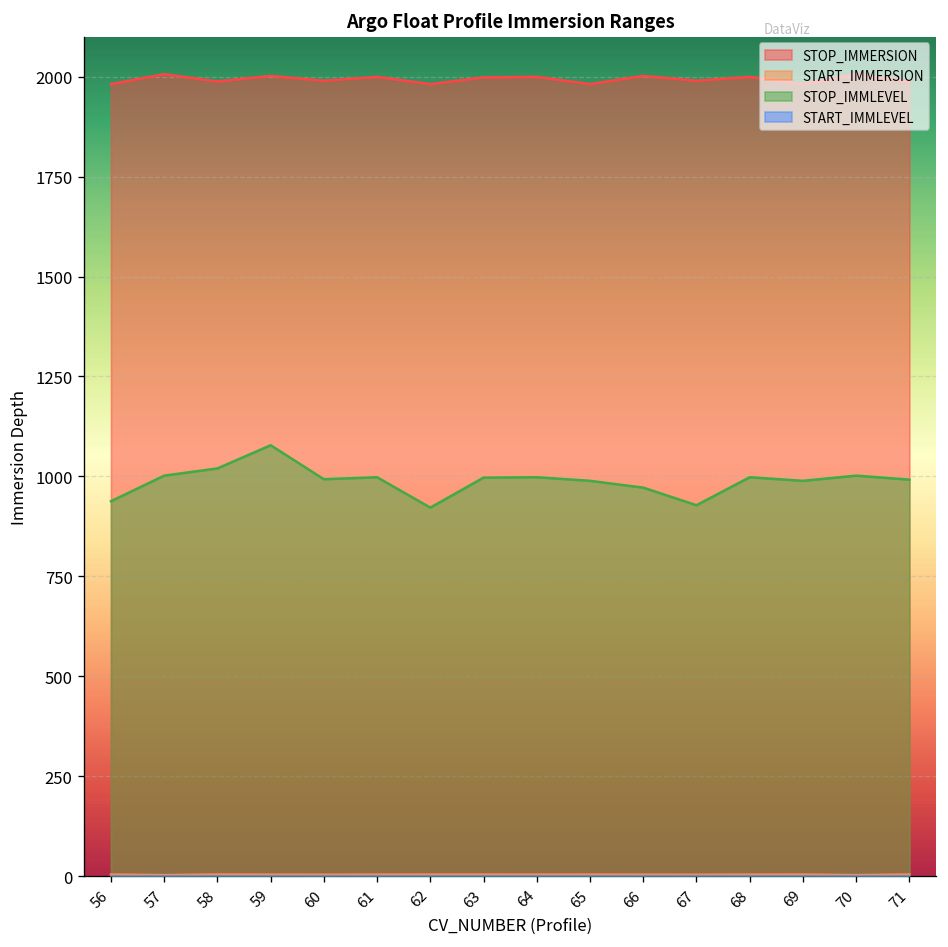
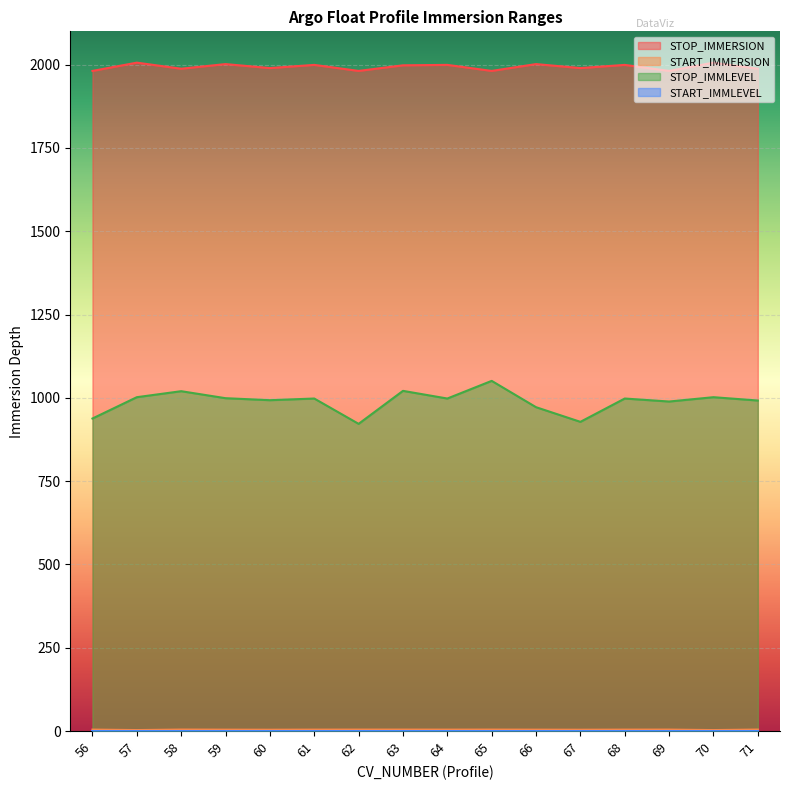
  {
    "STOP_IMMLEVEL": {
      "56": 940,
      "57": 1000,
      "58": 1020,
-     "59": 1080,
+     "59": 1000,
      "60": 990,
      "61": 1000,
      "62": 920,
-     "63": 1000,
+     "63": 1020,
      "64": 1000,
-     "65": 990,
+     "65": 1050,
      "66": 970,
      "67": 930,
      "68": 1000,
      "69": 990,
      "70": 1000,
      "71": 990
    }
  }
